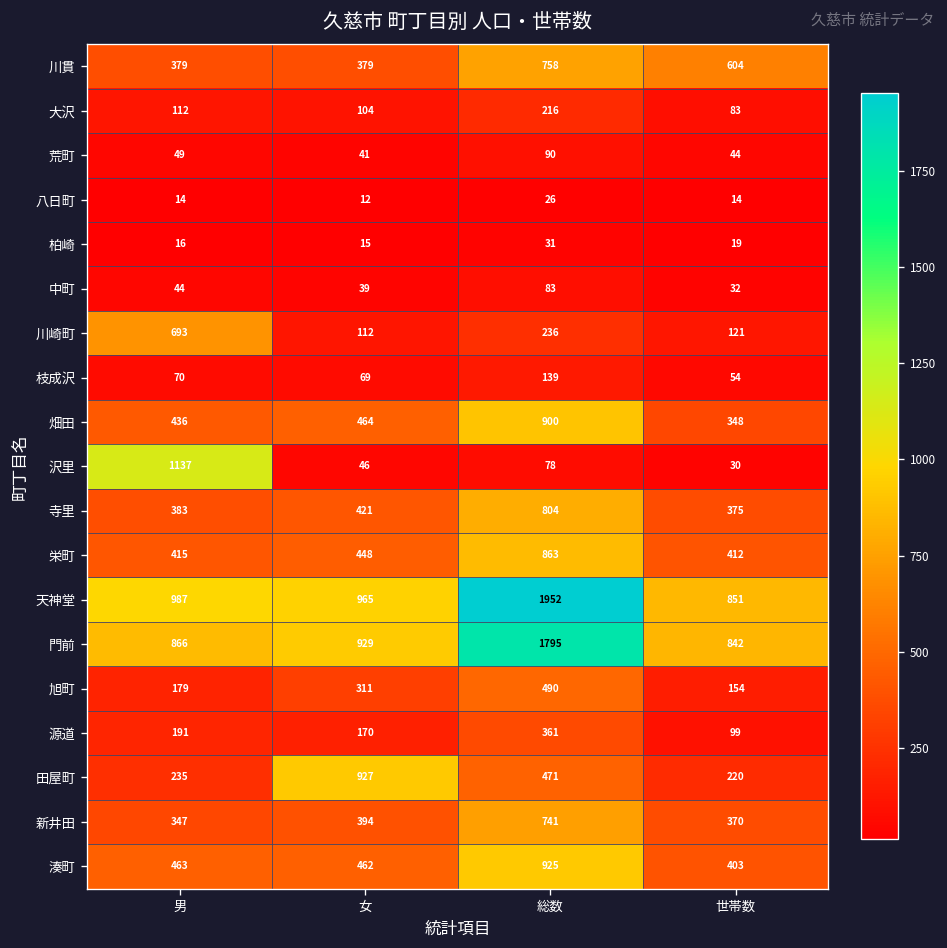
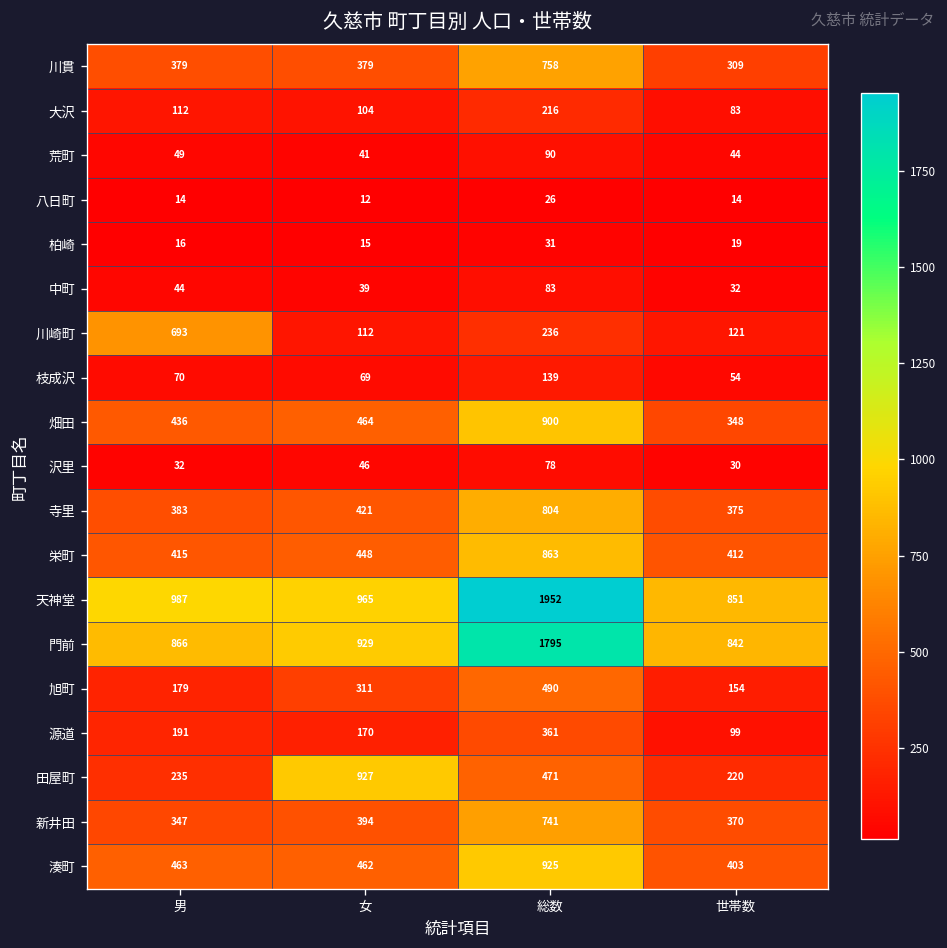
  {
    "川貫": {
      "男": 379,
      "女": 379,
      "総数": 758,
-     "世帯数": 604
+     "世帯数": 309
    },
    "大沢": {
      "男": 112,
      "女": 104,
      "総数": 216,
      "世帯数": 83
    },
    "荒町": {
      "男": 49,
      "女": 41,
      "総数": 90,
      "世帯数": 44
    },
    "八日町": {
      "男": 14,
      "女": 12,
      "総数": 26,
      "世帯数": 14
    },
    "柏崎": {
      "男": 16,
      "女": 15,
      "総数": 31,
      "世帯数": 19
    },
    "中町": {
      "男": 44,
      "女": 39,
      "総数": 83,
      "世帯数": 32
    },
    "川崎町": {
      "男": 693,
      "女": 112,
      "総数": 236,
      "世帯数": 121
    },
    "枝成沢": {
      "男": 70,
      "女": 69,
      "総数": 139,
      "世帯数": 54
    },
    "畑田": {
      "男": 436,
      "女": 464,
      "総数": 900,
      "世帯数": 348
    },
    "沢里": {
-     "男": 1137,
+     "男": 32,
      "女": 46,
      "総数": 78,
      "世帯数": 30
    },
    "寺里": {
      "男": 383,
      "女": 421,
      "総数": 804,
      "世帯数": 375
    },
    "栄町": {
      "男": 415,
      "女": 448,
      "総数": 863,
      "世帯数": 412
    },
    "天神堂": {
      "男": 987,
      "女": 965,
      "総数": 1952,
      "世帯数": 851
    },
    "門前": {
      "男": 866,
      "女": 929,
      "総数": 1795,
      "世帯数": 842
    },
    "旭町": {
      "男": 179,
      "女": 311,
      "総数": 490,
      "世帯数": 154
    },
    "源道": {
      "男": 191,
      "女": 170,
      "総数": 361,
      "世帯数": 99
    },
    "田屋町": {
      "男": 235,
      "女": 927,
      "総数": 471,
      "世帯数": 220
    },
    "新井田": {
      "男": 347,
      "女": 394,
      "総数": 741,
      "世帯数": 370
    },
    "湊町": {
      "男": 463,
      "女": 462,
      "総数": 925,
      "世帯数": 403
    }
  }
